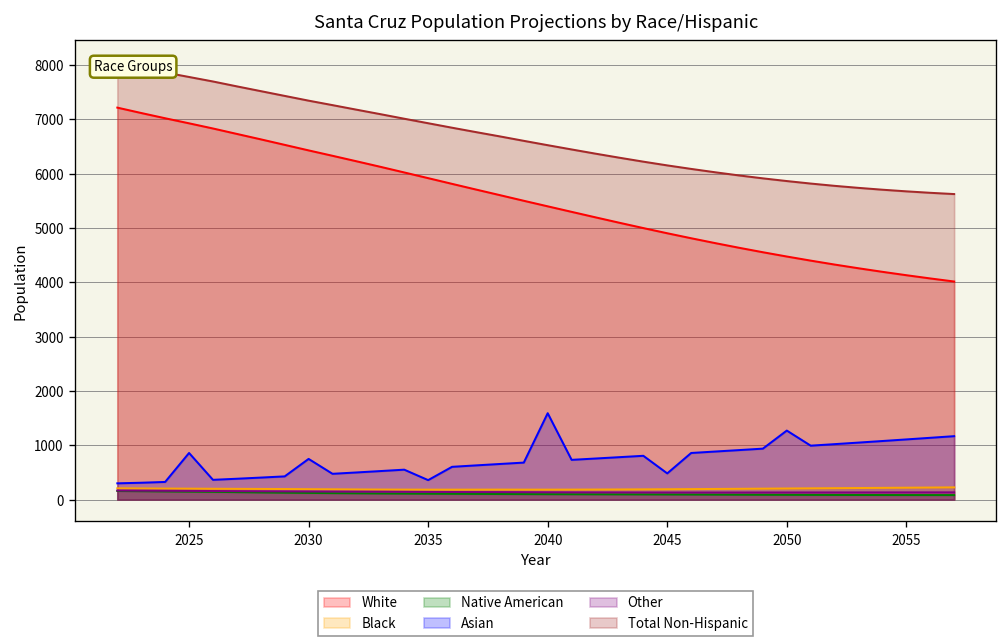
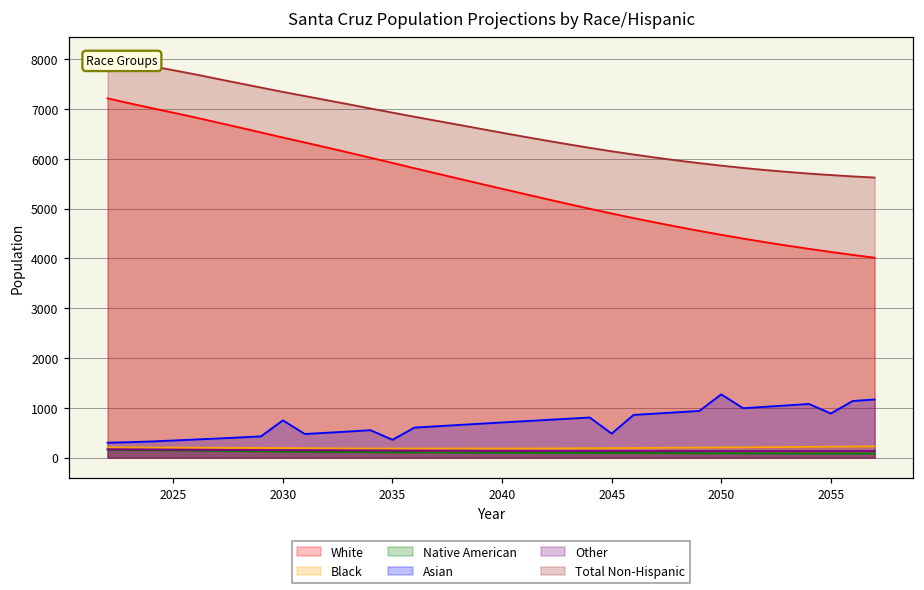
  {
    "Asian": {
-     "2025": 900,
+     "2025": 300,
      "2030": 700,
      "2035": 400,
-     "2040": 1600,
+     "2040": 700,
      "2045": 500,
      "2050": 1300,
-     "2055": 1100
+     "2055": 900
    }
  }
